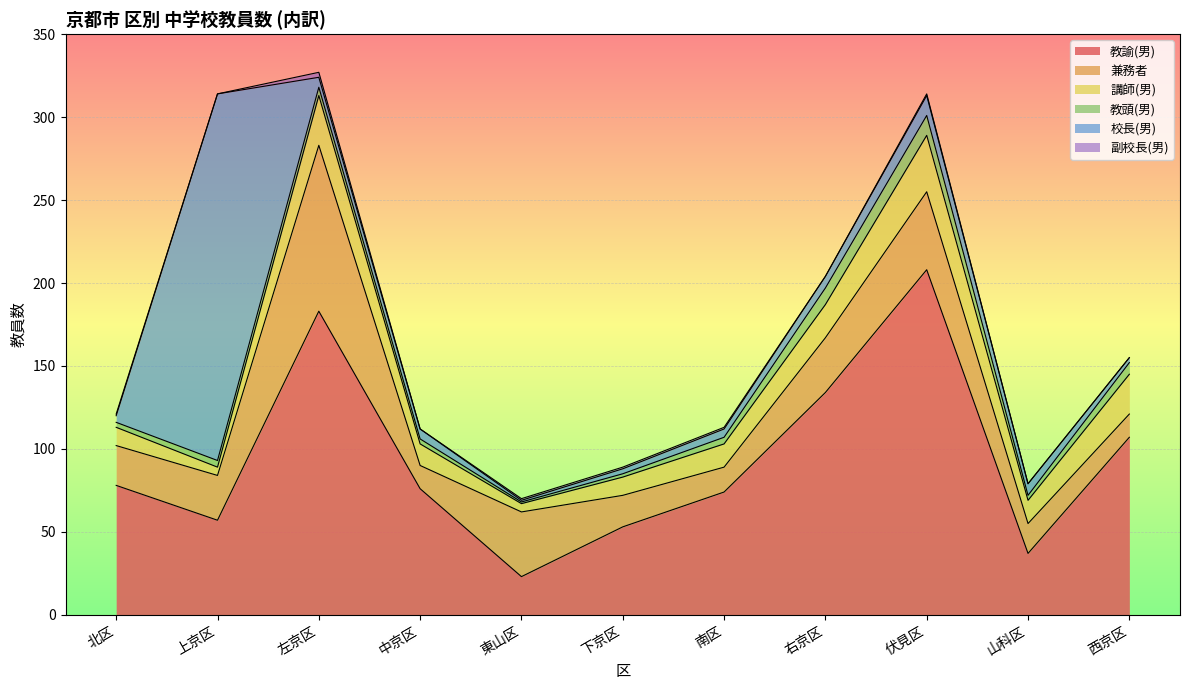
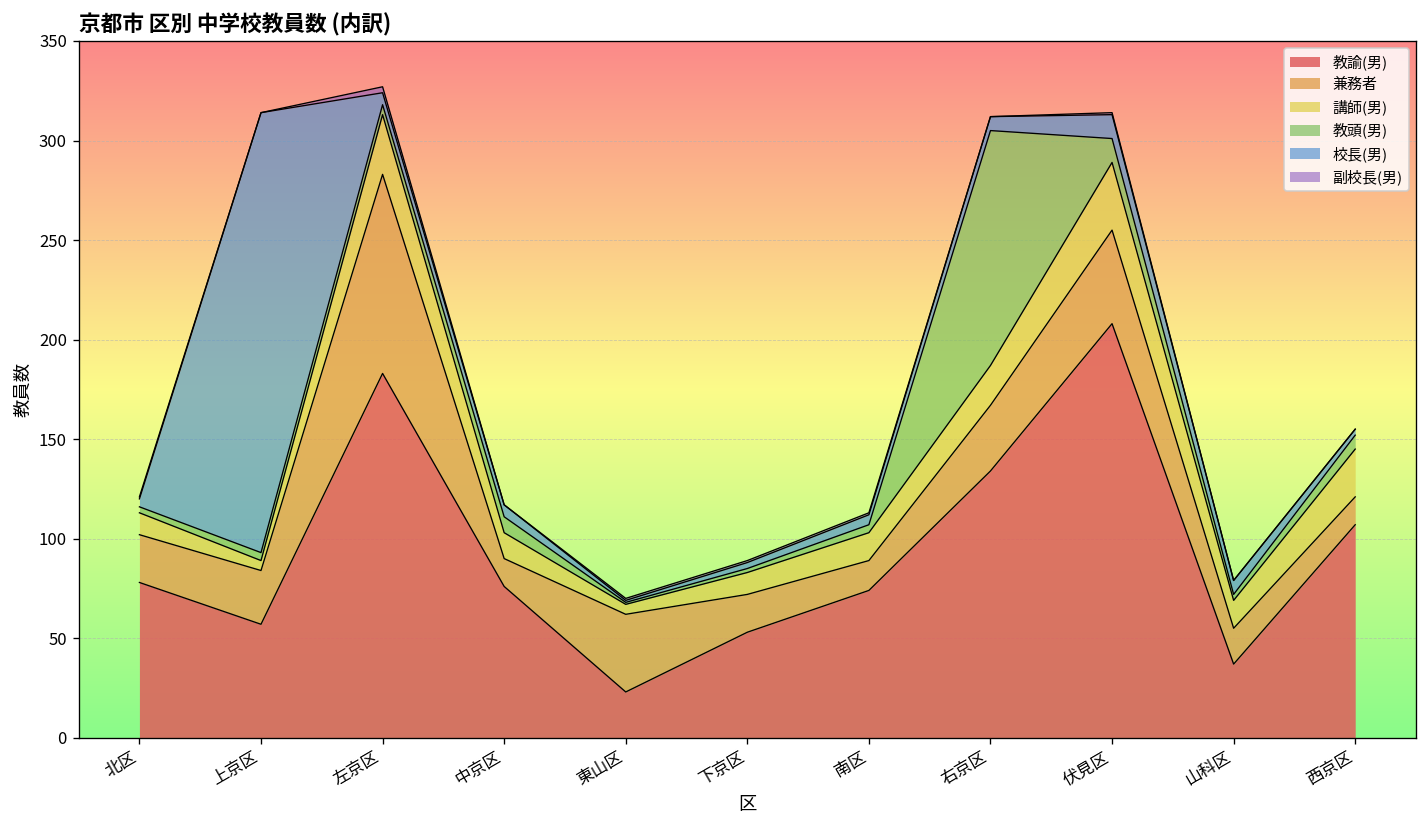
  {
    "教諭(男)": {
      "北区": 78,
      "上京区": 57,
      "左京区": 183,
      "中京区": 76,
      "東山区": 23,
      "下京区": 53,
      "南区": 74,
      "右京区": 134,
      "伏見区": 208,
      "山科区": 37,
      "西京区": 107
    },
    "教頭(男)": {
      "北区": 3,
      "上京区": 4,
      "左京区": 5,
-     "中京区": 3,
+     "中京区": 8,
      "下京区": 2,
      "南区": 4,
-     "右京区": 10,
+     "右京区": 118,
      "伏見区": 12,
      "山科区": 3,
      "西京区": 7
    },
    "校長(男)": {
      "左京区": 6
    },
    "副校長(男)": {
      "左京区": 3
    }
  }
